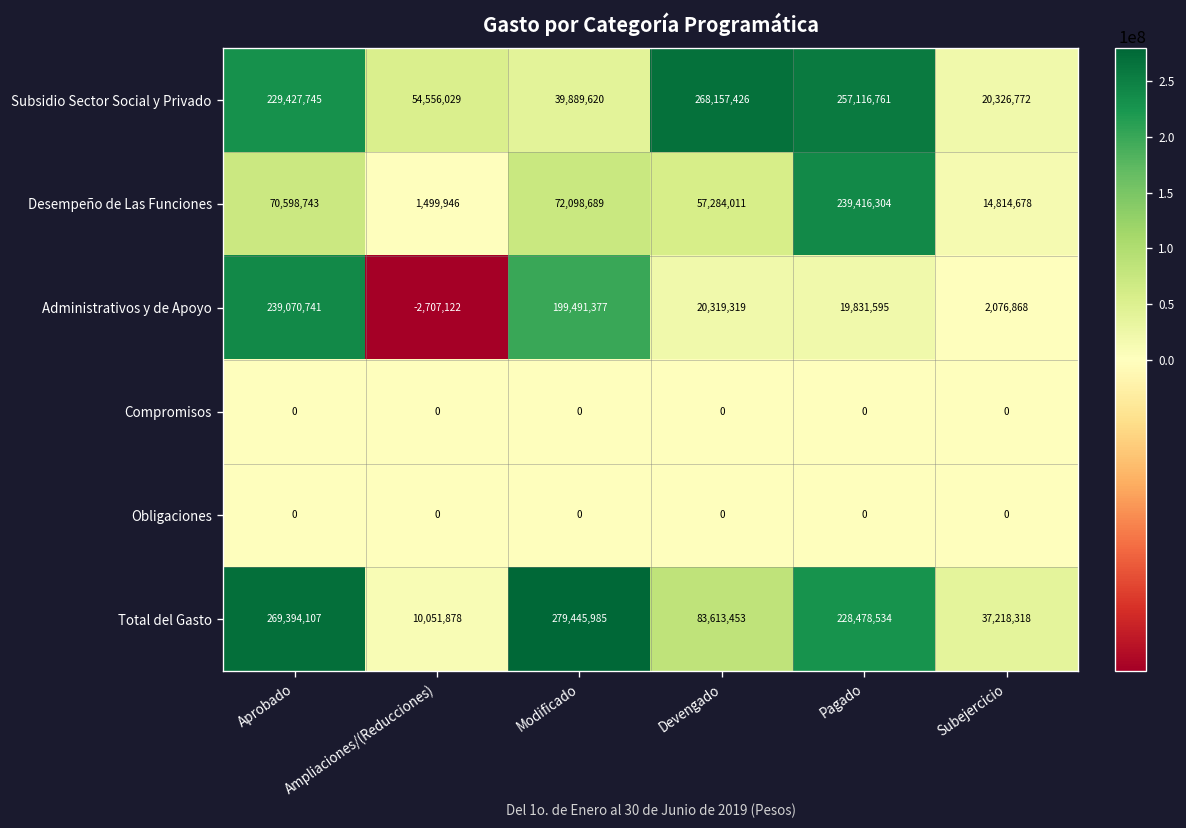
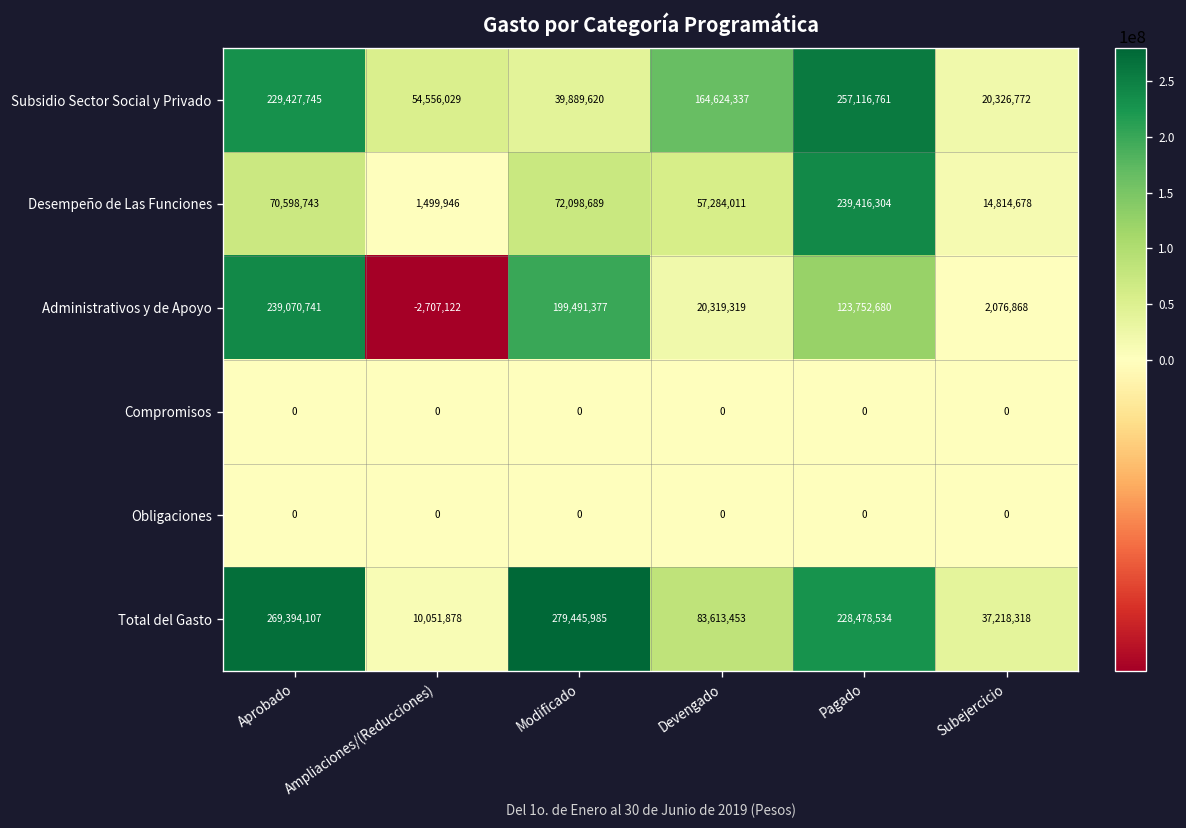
  {
    "Subsidio Sector Social y Privado": {
      "Aprobado": "229,427,745",
      "Ampliaciones/(Reducciones)": "54,556,029",
      "Modificado": "39,889,620",
-     "Devengado": "268,157,426",
+     "Devengado": "164,624,337",
      "Pagado": "257,116,761",
      "Subejercicio": "20,326,772"
    },
    "Desempeño de Las Funciones": {
      "Aprobado": "70,598,743",
      "Ampliaciones/(Reducciones)": "1,499,946",
      "Modificado": "72,098,689",
      "Devengado": "57,284,011",
      "Pagado": "239,416,304",
      "Subejercicio": "14,814,678"
    },
    "Administrativos y de Apoyo": {
      "Aprobado": "239,070,741",
      "Ampliaciones/(Reducciones)": "-2,707,122",
      "Modificado": "199,491,377",
      "Devengado": "20,319,319",
-     "Pagado": "19,831,595",
+     "Pagado": "123,752,680",
      "Subejercicio": "2,076,868"
    },
    "Compromisos": {
      "Aprobado": "0",
      "Ampliaciones/(Reducciones)": "0",
      "Modificado": "0",
      "Devengado": "0",
      "Pagado": "0",
      "Subejercicio": "0"
    },
    "Obligaciones": {
      "Aprobado": "0",
      "Ampliaciones/(Reducciones)": "0",
      "Modificado": "0",
      "Devengado": "0",
      "Pagado": "0",
      "Subejercicio": "0"
    },
    "Total del Gasto": {
      "Aprobado": "269,394,107",
      "Ampliaciones/(Reducciones)": "10,051,878",
      "Modificado": "279,445,985",
      "Devengado": "83,613,453",
      "Pagado": "228,478,534",
      "Subejercicio": "37,218,318"
    }
  }
